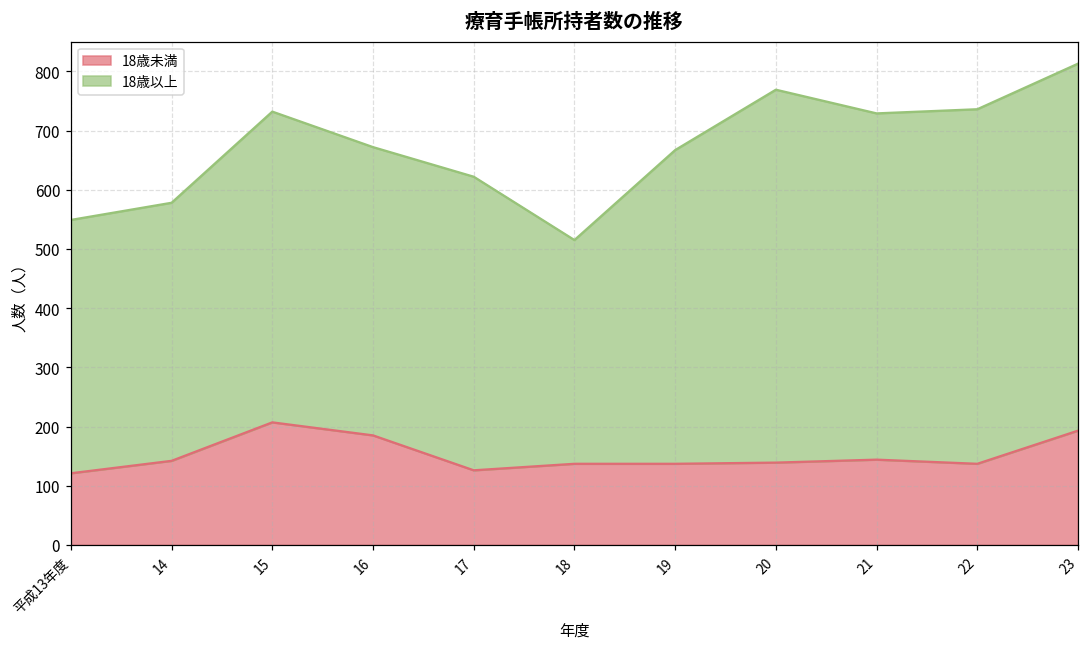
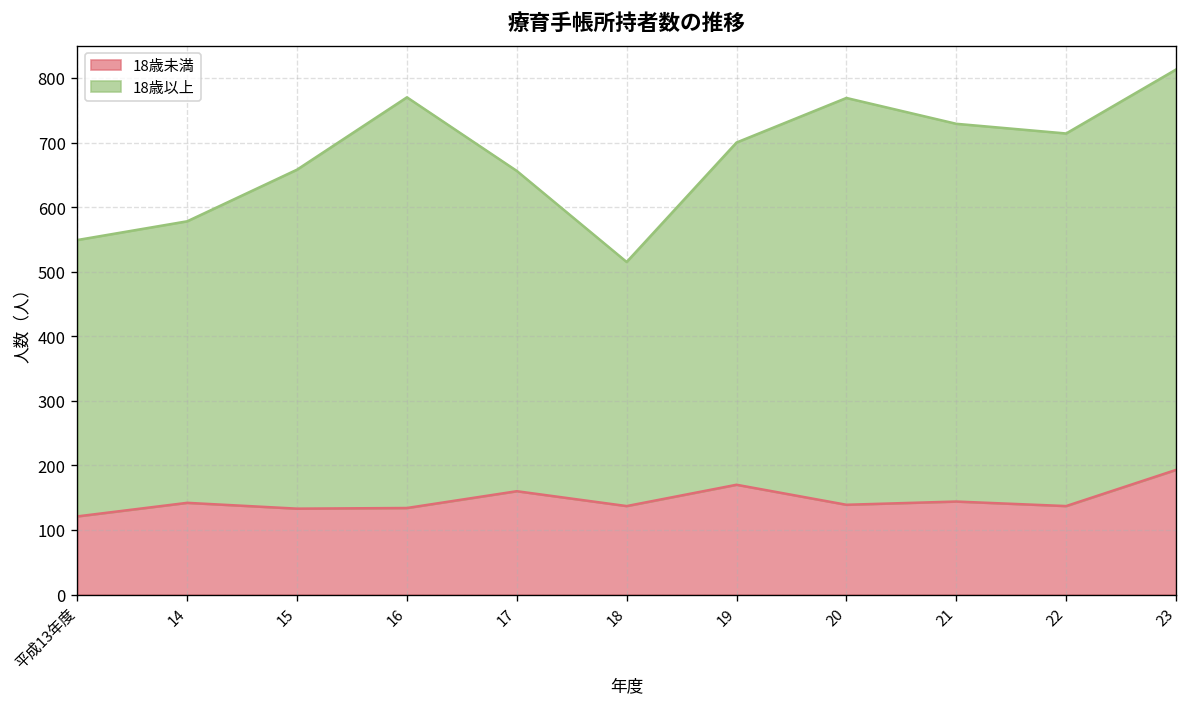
  {
    "18歳未満": {
      "平成13年度": 120,
      "14": 140,
-     "15": 210,
-     "16": 190,
-     "17": 130,
+     "15": 130,
+     "16": 130,
+     "17": 160,
      "18": 140,
-     "19": 140,
+     "19": 170,
      "20": 140,
      "21": 140,
      "22": 140,
      "23": 190
    },
    "18歳以上": {
      "平成13年度": 430,
      "14": 440,
      "15": 530,
-     "16": 490,
+     "16": 640,
      "17": 500,
      "18": 380,
      "19": 530,
      "20": 630,
      "21": 590,
-     "22": 600,
+     "22": 580,
      "23": 620
    }
  }
